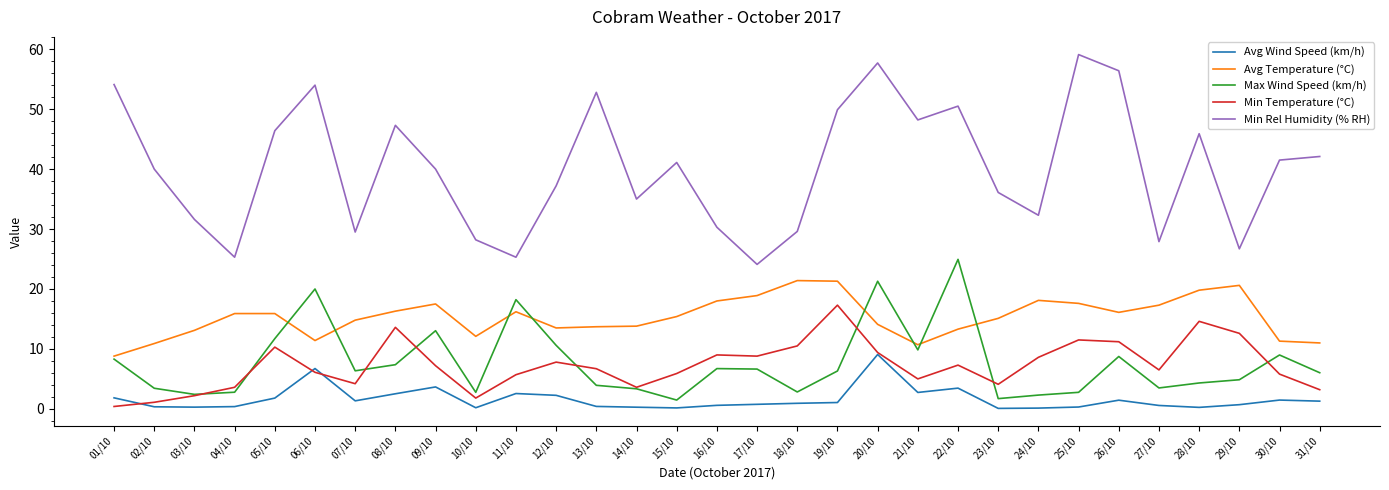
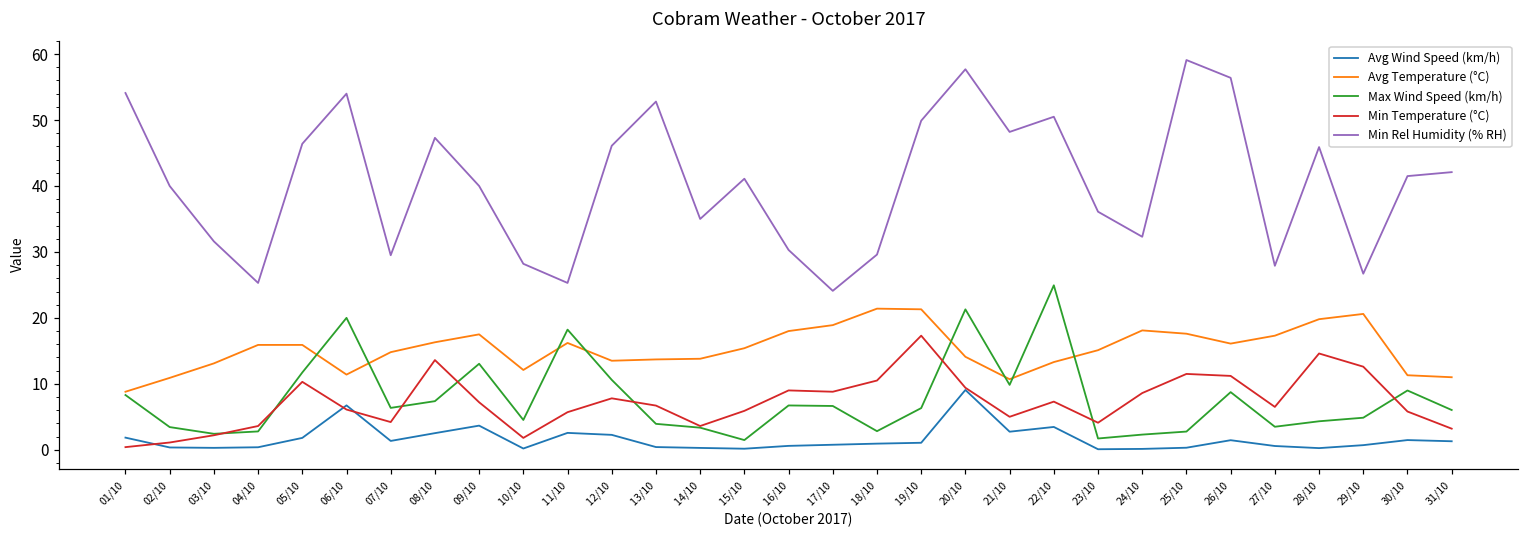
  {
    "Avg Wind Speed (km/h)": {
      "01/10": 2,
      "02/10": 0,
      "03/10": 0,
      "04/10": 0,
      "05/10": 2,
      "06/10": 7,
      "07/10": 1,
      "08/10": 3,
      "09/10": 4,
      "10/10": 0,
      "11/10": 3,
      "12/10": 2,
      "13/10": 0,
      "14/10": 0,
      "15/10": 0,
      "16/10": 1,
      "17/10": 1,
      "18/10": 1,
      "19/10": 1,
      "21/10": 3,
      "22/10": 3,
      "23/10": 0,
      "24/10": 0,
      "25/10": 0,
      "26/10": 1,
      "27/10": 1,
      "28/10": 0,
      "29/10": 1,
      "30/10": 1,
      "31/10": 1
    },
    "Avg Temperature (°C)": {
      "01/10": 9,
      "02/10": 11,
      "03/10": 13,
      "04/10": 16,
      "05/10": 16,
      "06/10": 11,
      "07/10": 15,
      "08/10": 16,
      "09/10": 18,
      "10/10": 12,
      "11/10": 16,
      "12/10": 14,
      "13/10": 14,
      "14/10": 14,
      "15/10": 15,
      "16/10": 18,
      "17/10": 19,
      "18/10": 21,
      "19/10": 21,
      "20/10": 14,
      "21/10": 11,
      "22/10": 13,
      "23/10": 15,
      "24/10": 18,
      "25/10": 18,
      "26/10": 16,
      "27/10": 17,
      "28/10": 20,
      "29/10": 21,
      "30/10": 11,
      "31/10": 11
    },
    "Max Wind Speed (km/h)": {
      "01/10": 8,
      "02/10": 3,
      "04/10": 3,
      "05/10": 12,
      "06/10": 20,
      "07/10": 6,
      "08/10": 7,
      "09/10": 13,
-     "10/10": 3,
+     "10/10": 5,
      "11/10": 18,
      "12/10": 11,
      "13/10": 4,
      "15/10": 1,
      "16/10": 7,
      "17/10": 7,
      "18/10": 3,
      "19/10": 6,
      "20/10": 21,
      "21/10": 10,
      "22/10": 25,
      "23/10": 2,
      "24/10": 2,
      "25/10": 3,
      "26/10": 9,
      "27/10": 3,
      "28/10": 4,
      "29/10": 5,
      "30/10": 9,
      "31/10": 6
    },
    "Min Temperature (°C)": {
      "01/10": 0,
      "02/10": 1,
      "04/10": 4,
      "05/10": 10,
      "06/10": 6,
      "07/10": 4,
      "08/10": 14,
      "09/10": 7,
      "10/10": 2,
      "11/10": 6,
      "12/10": 8,
      "13/10": 7,
      "15/10": 6,
      "16/10": 9,
      "17/10": 9,
      "18/10": 11,
      "19/10": 17,
      "21/10": 5,
      "22/10": 7,
      "23/10": 4,
      "24/10": 9,
      "25/10": 12,
      "26/10": 11,
      "27/10": 7,
      "28/10": 15,
      "29/10": 13,
      "30/10": 6,
      "31/10": 3
    },
    "Min Rel Humidity (% RH)": {
      "01/10": 54,
      "02/10": 40,
      "03/10": 32,
      "04/10": 25,
      "05/10": 46,
      "06/10": 54,
      "07/10": 30,
      "08/10": 47,
      "09/10": 40,
      "10/10": 28,
      "11/10": 25,
-     "12/10": 37,
+     "12/10": 46,
      "13/10": 53,
      "14/10": 35,
      "15/10": 41,
      "16/10": 30,
      "17/10": 24,
      "18/10": 30,
      "19/10": 50,
      "20/10": 58,
      "21/10": 48,
      "22/10": 51,
      "23/10": 36,
      "24/10": 32,
      "25/10": 59,
      "26/10": 56,
      "27/10": 28,
      "28/10": 46,
      "29/10": 27,
      "30/10": 42,
      "31/10": 42
    }
  }
